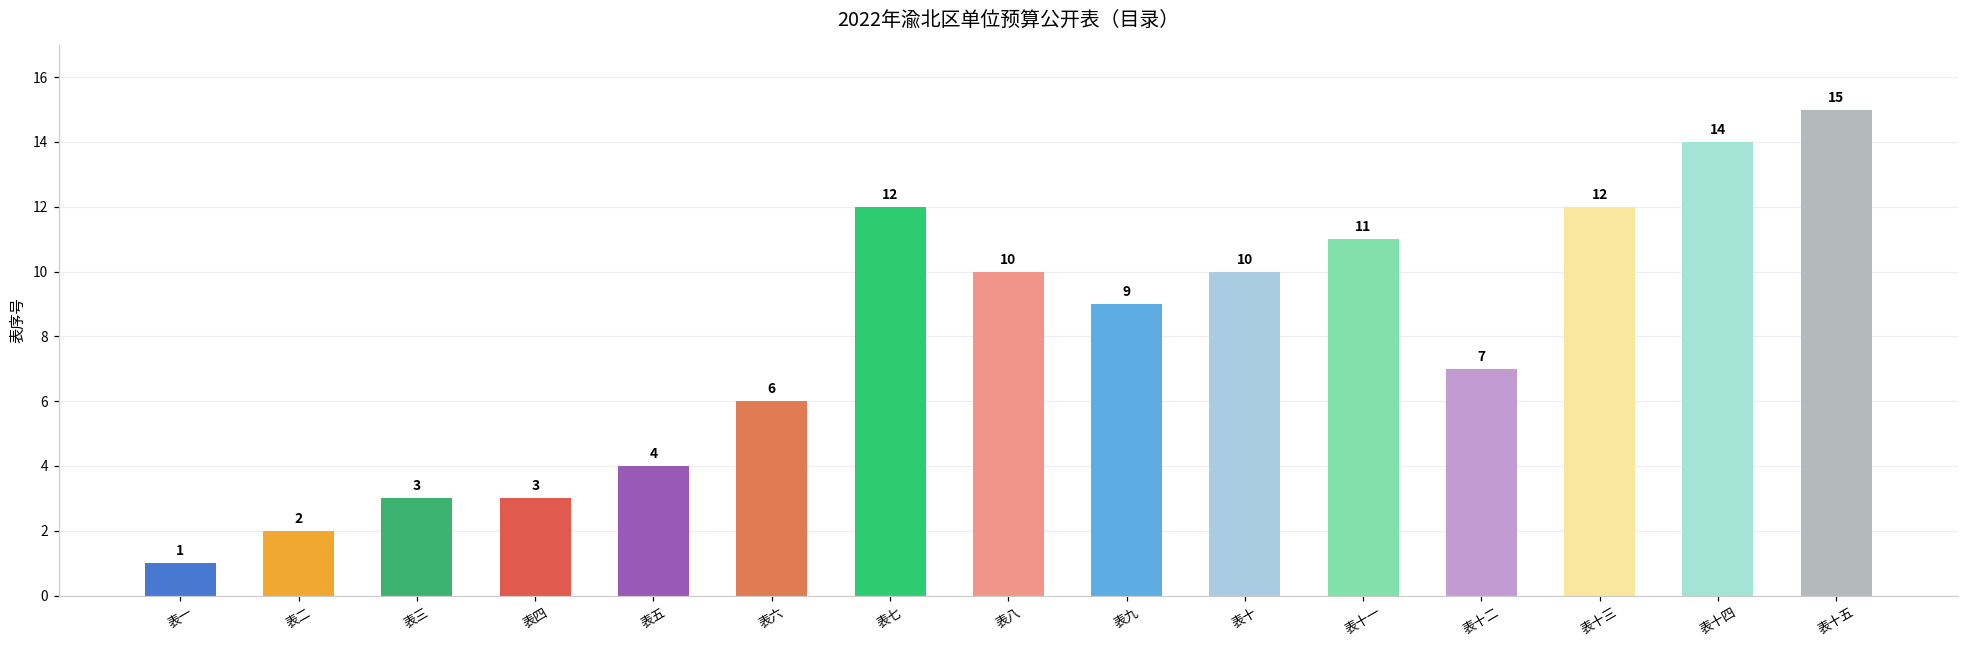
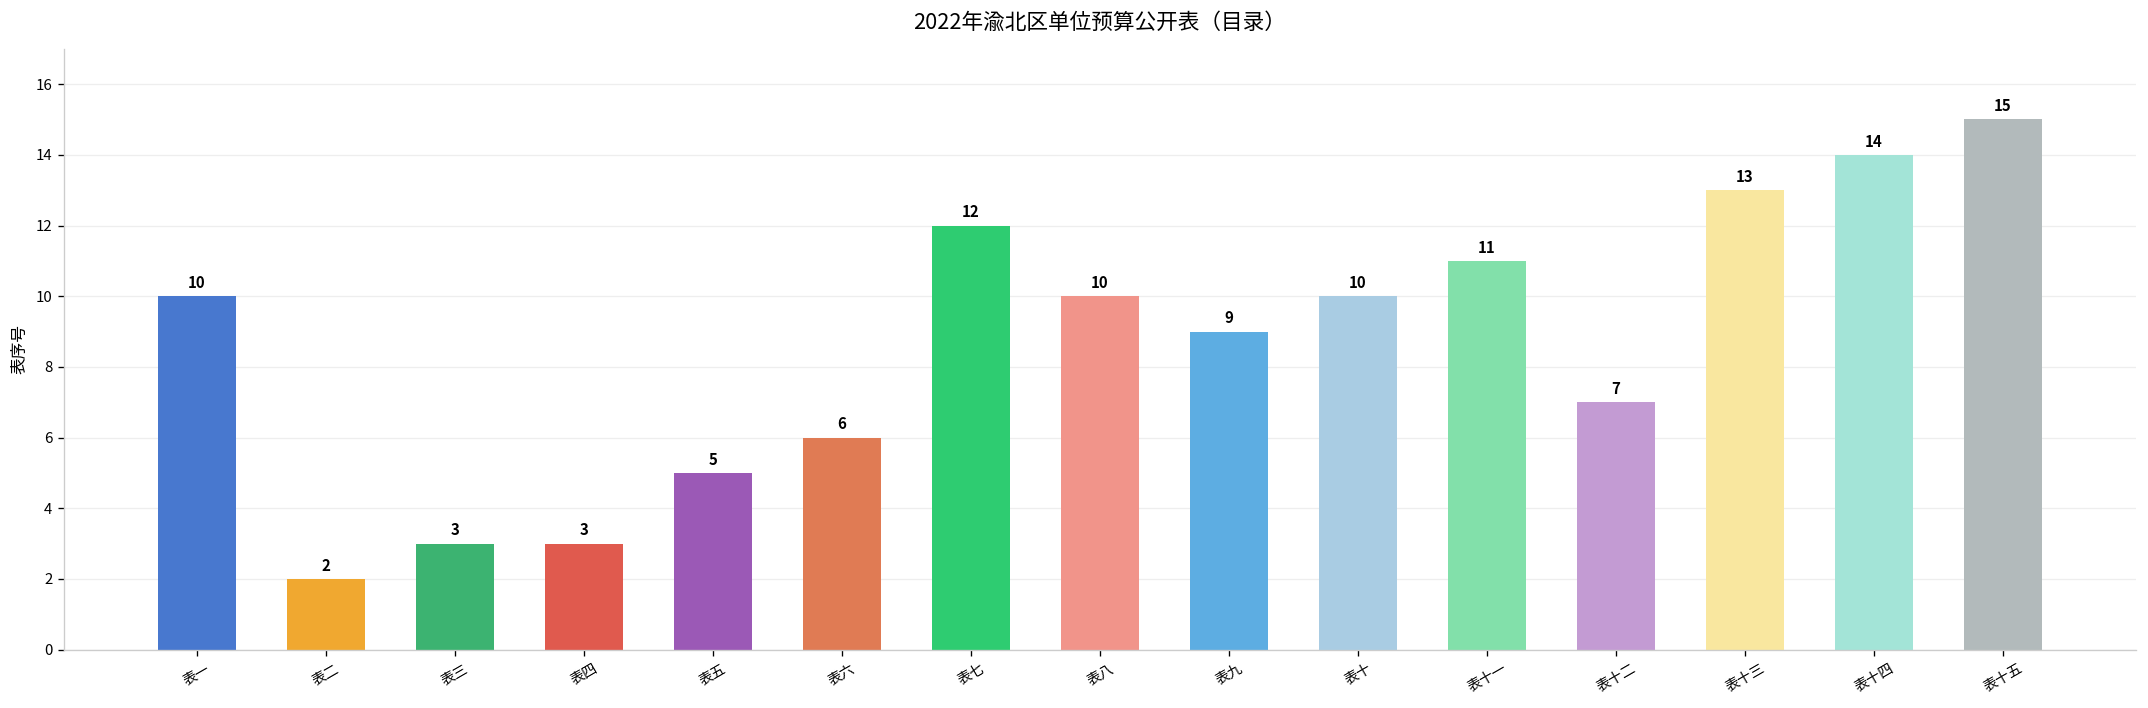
  {
-   "表一": 1,
+   "表一": 10,
    "表二": 2,
    "表三": 3,
    "表四": 3,
-   "表五": 4,
+   "表五": 5,
    "表六": 6,
    "表七": 12,
    "表八": 10,
    "表九": 9,
    "表十": 10,
    "表十一": 11,
    "表十二": 7,
-   "表十三": 12,
+   "表十三": 13,
    "表十四": 14,
    "表十五": 15
  }
